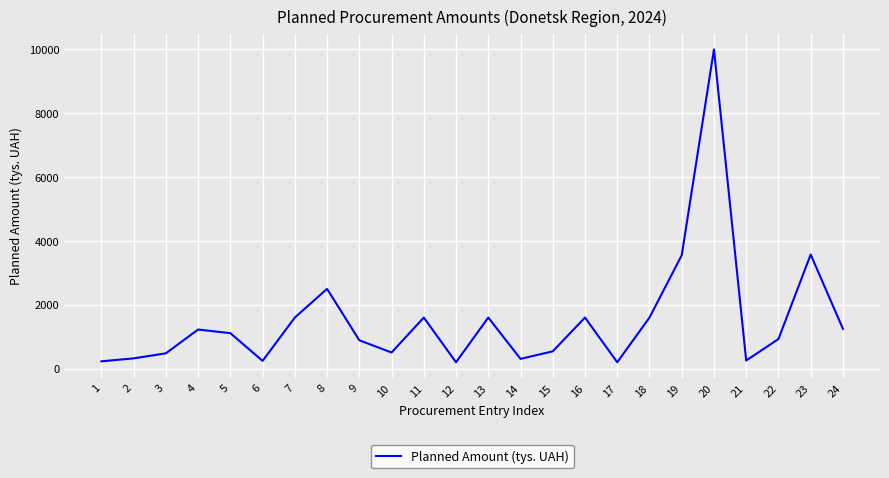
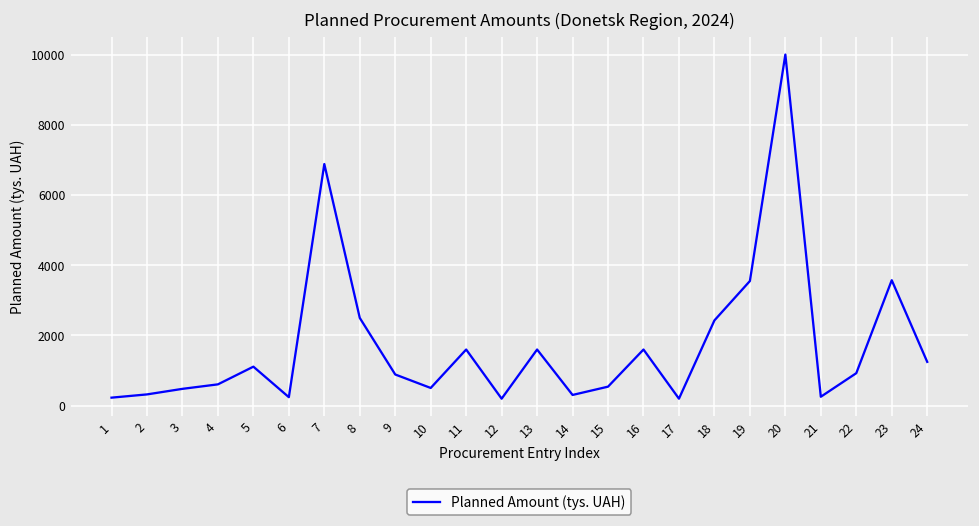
  {
    "1": 200,
    "2": 300,
    "3": 500,
-   "4": 1200,
+   "4": 600,
    "5": 1100,
    "6": 200,
-   "7": 1600,
+   "7": 6900,
    "8": 2500,
    "9": 900,
    "10": 500,
    "11": 1600,
    "12": 200,
    "13": 1600,
    "14": 300,
    "15": 500,
    "16": 1600,
    "17": 200,
-   "18": 1600,
+   "18": 2400,
    "19": 3600,
    "20": 10000,
    "21": 300,
    "22": 900,
    "23": 3600,
    "24": 1200
  }
